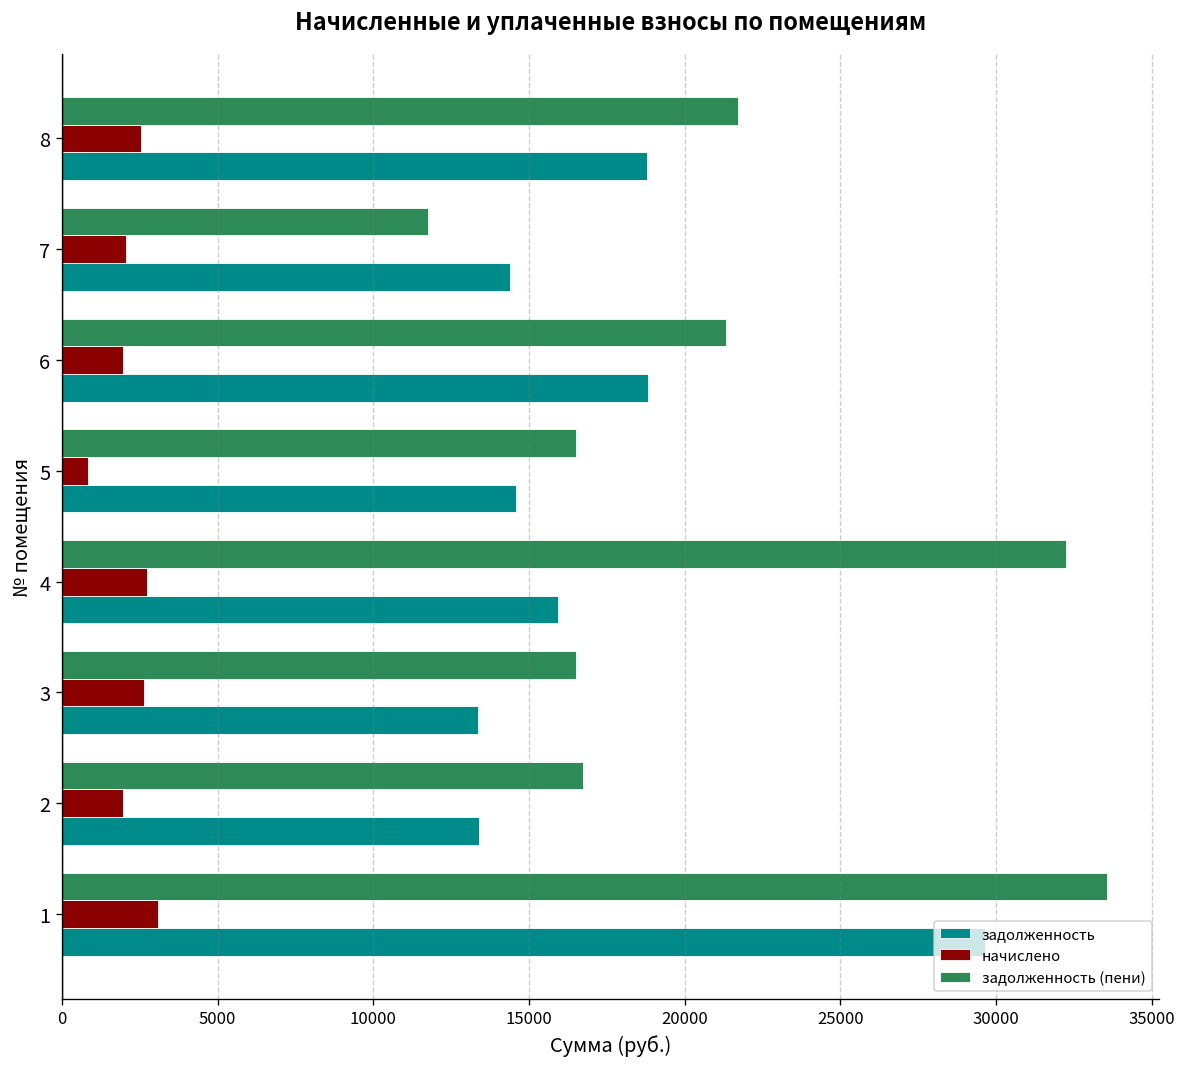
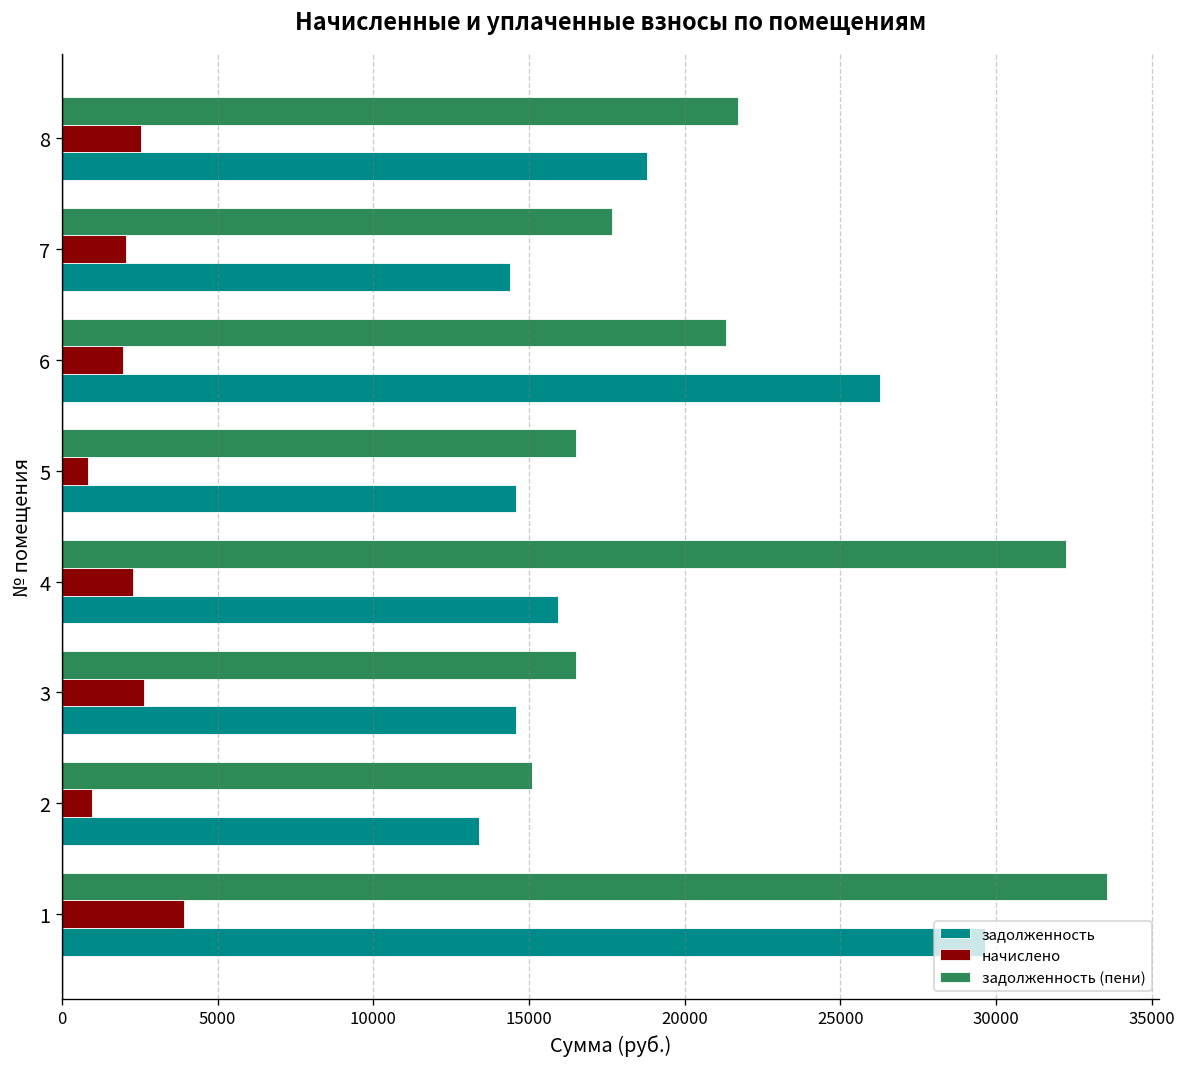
  {
    "задолженность": {
      "8": 18800,
      "7": 14400,
-     "6": 18800,
+     "6": 26300,
      "5": 14600,
      "4": 15900,
-     "3": 13400,
+     "3": 14600,
      "2": 13400
    },
    "начислено": {
      "8": 2500,
      "7": 2100,
      "6": 2000,
      "5": 900,
-     "4": 2700,
+     "4": 2300,
      "3": 2600,
-     "2": 2000,
-     "1": 3100
+     "2": 1000,
+     "1": 3900
    },
    "задолженность (пени)": {
      "8": 21700,
-     "7": 11800,
+     "7": 17700,
      "6": 21300,
      "5": 16500,
      "4": 32300,
      "3": 16500,
-     "2": 16700,
+     "2": 15100,
      "1": 33600
    }
  }
